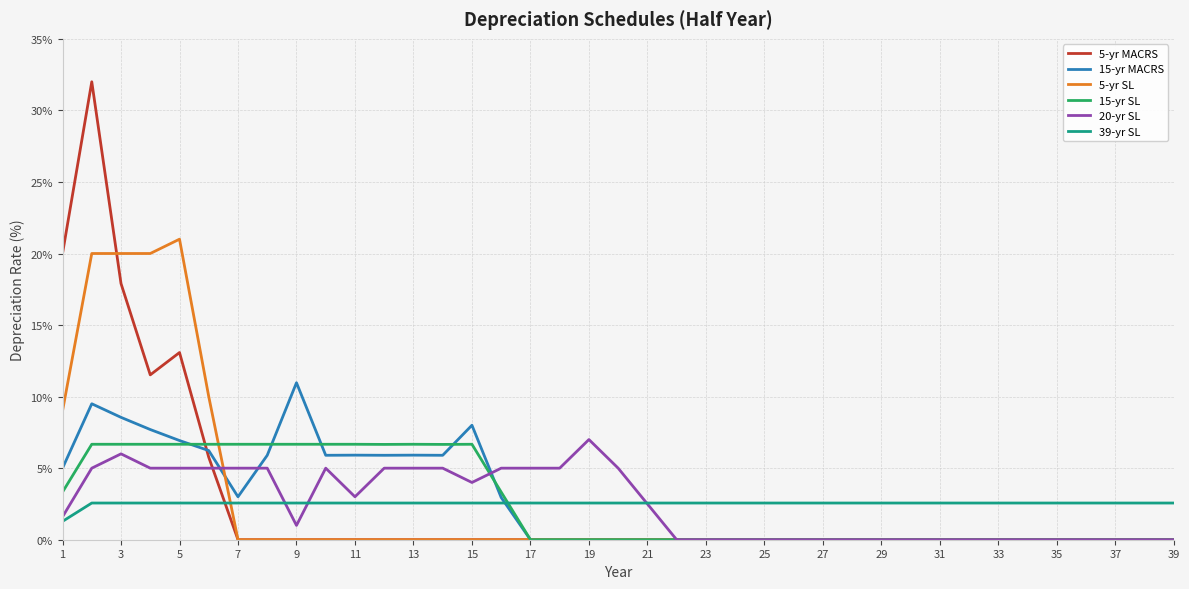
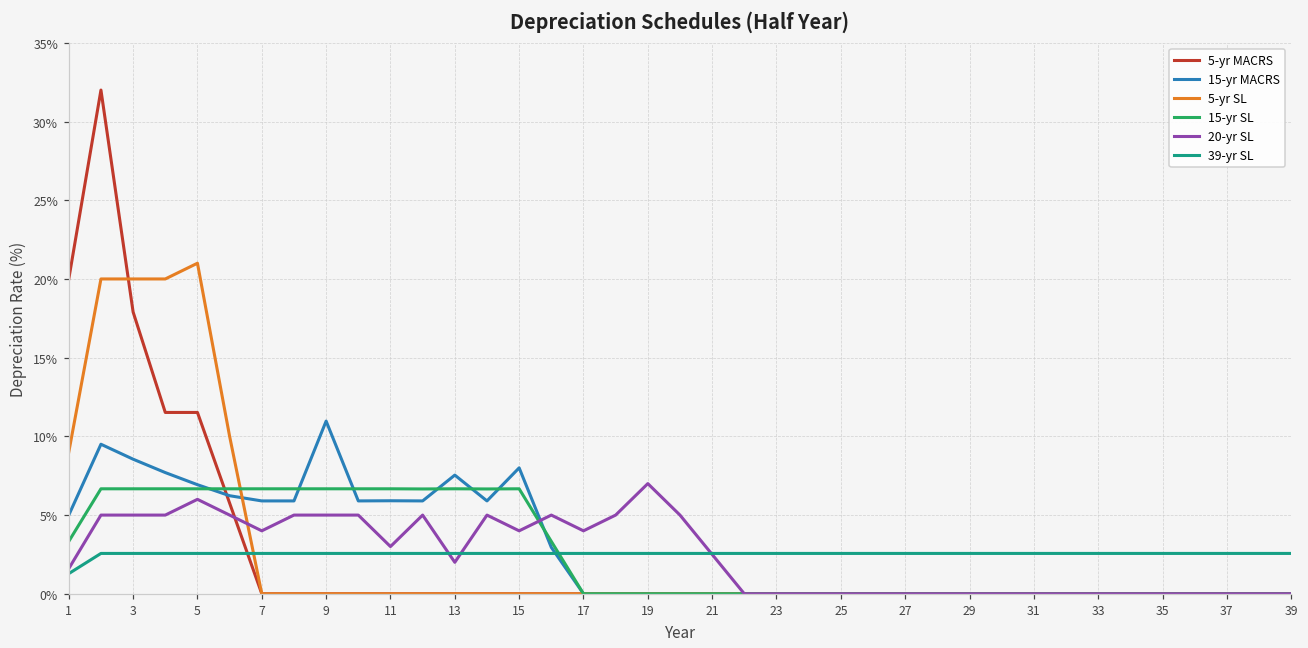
  {
    "5-yr MACRS": {
      "1": "20.0%",
      "3": "17.9%",
-     "5": "13.1%"
+     "5": "11.5%"
    },
    "15-yr MACRS": {
      "1": "5.0%",
      "3": "8.6%",
      "5": "6.9%",
-     "7": "3.0%",
+     "7": "5.9%",
      "9": "11.0%",
      "11": "5.9%",
-     "13": "5.9%",
+     "13": "7.5%",
      "15": "8.0%"
    },
    "5-yr SL": {
      "1": "9.0%",
      "3": "20.0%",
      "5": "21.0%"
    },
    "20-yr SL": {
      "1": "1.6%",
-     "3": "6%",
-     "5": "5%",
-     "7": "5%",
-     "9": "1%",
+     "3": "5%",
+     "5": "6%",
+     "7": "4%",
+     "9": "5%",
      "11": "3%",
-     "13": "5%",
+     "13": "2%",
      "15": "4%",
-     "17": "5%",
+     "17": "4%",
      "19": "7%"
    }
  }
